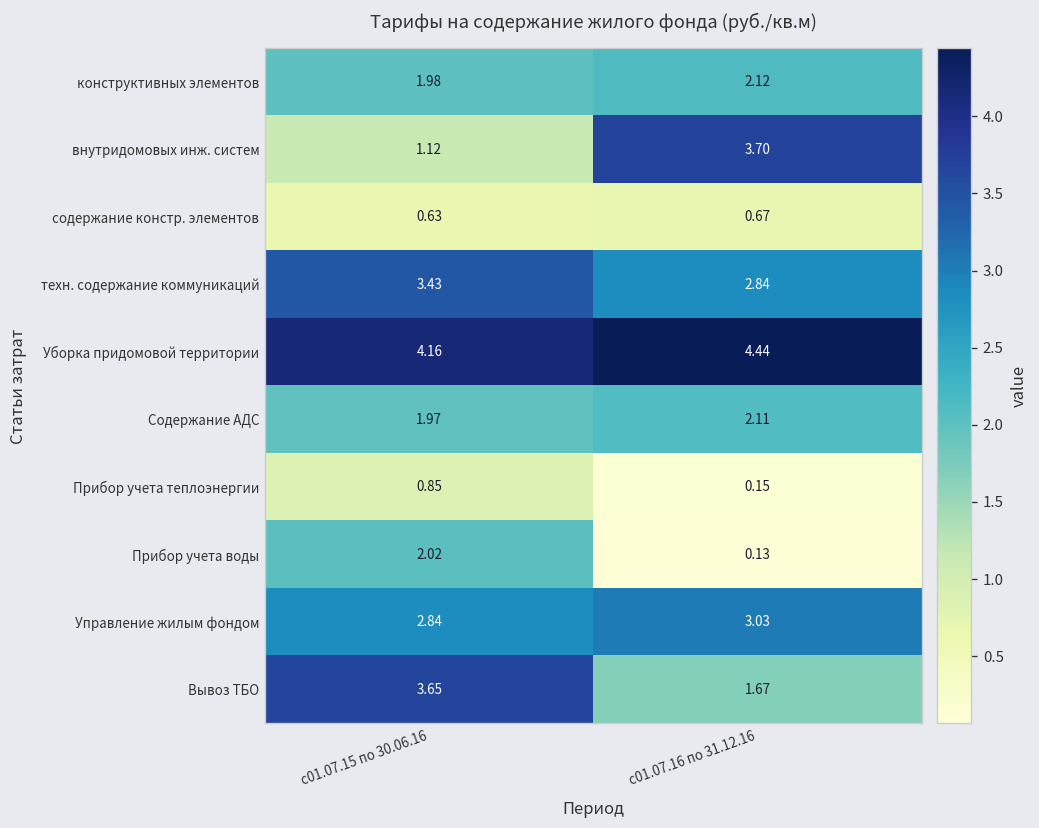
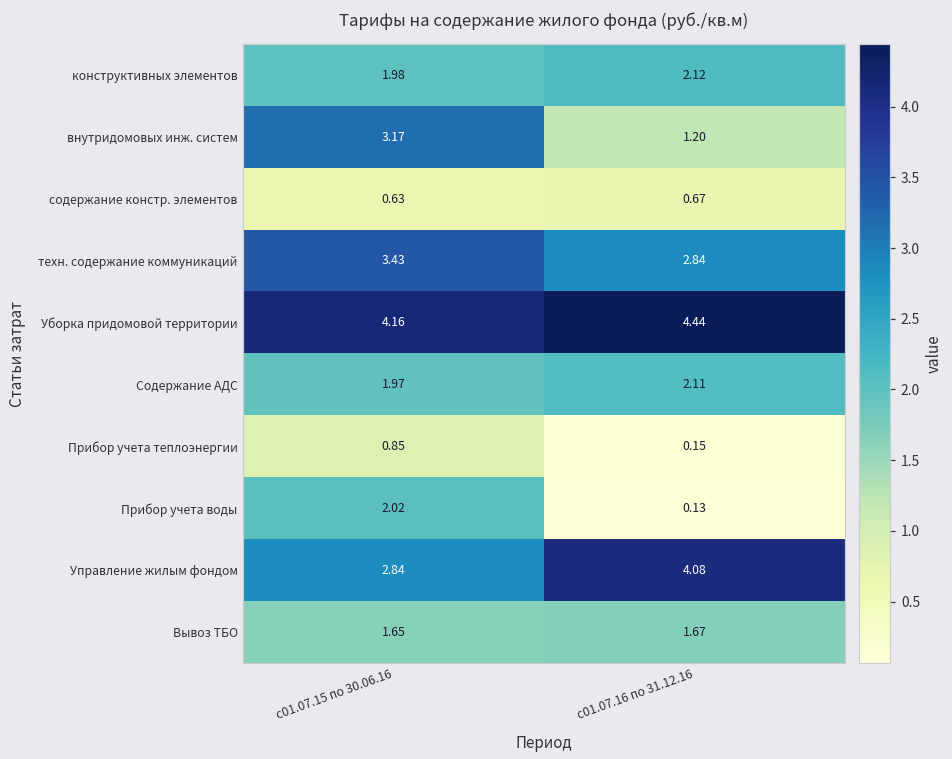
  {
    "конструктивных элементов": {
      "с01.07.15 по 30.06.16": 1.98,
      "с01.07.16 по 31.12.16": 2.12
    },
    "внутридомовых инж. систем": {
-     "с01.07.15 по 30.06.16": 1.12,
-     "с01.07.16 по 31.12.16": 3.70
+     "с01.07.15 по 30.06.16": 3.17,
+     "с01.07.16 по 31.12.16": 1.20
    },
    "содержание констр. элементов": {
      "с01.07.15 по 30.06.16": 0.63,
      "с01.07.16 по 31.12.16": 0.67
    },
    "техн. содержание коммуникаций": {
      "с01.07.15 по 30.06.16": 3.43,
      "с01.07.16 по 31.12.16": 2.84
    },
    "Уборка придомовой территории": {
      "с01.07.15 по 30.06.16": 4.16,
      "с01.07.16 по 31.12.16": 4.44
    },
    "Содержание АДС": {
      "с01.07.15 по 30.06.16": 1.97,
      "с01.07.16 по 31.12.16": 2.11
    },
    "Прибор учета теплоэнергии": {
      "с01.07.15 по 30.06.16": 0.85,
      "с01.07.16 по 31.12.16": 0.15
    },
    "Прибор учета воды": {
      "с01.07.15 по 30.06.16": 2.02,
      "с01.07.16 по 31.12.16": 0.13
    },
    "Управление жилым фондом": {
      "с01.07.15 по 30.06.16": 2.84,
-     "с01.07.16 по 31.12.16": 3.03
+     "с01.07.16 по 31.12.16": 4.08
    },
    "Вывоз ТБО": {
-     "с01.07.15 по 30.06.16": 3.65,
+     "с01.07.15 по 30.06.16": 1.65,
      "с01.07.16 по 31.12.16": 1.67
    }
  }
